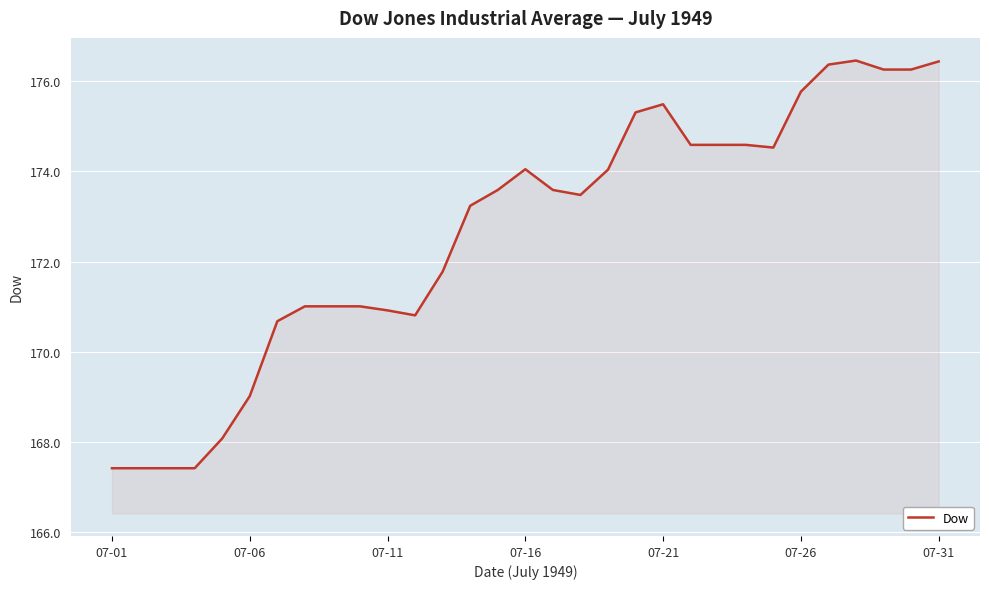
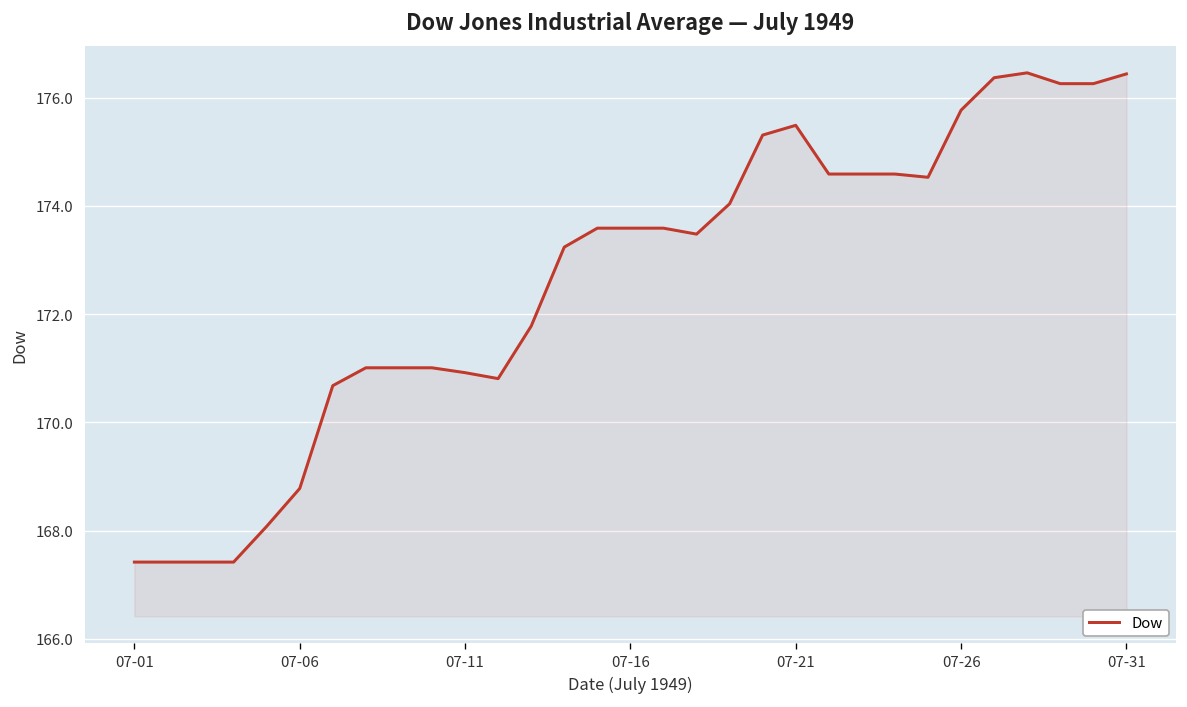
  {
    "07-01": 167.4,
-   "07-06": 169.0,
+   "07-06": 168.8,
    "07-11": 170.9,
-   "07-16": 174.1,
+   "07-16": 173.6,
    "07-21": 175.5,
    "07-26": 175.8,
    "07-31": 176.4
  }
